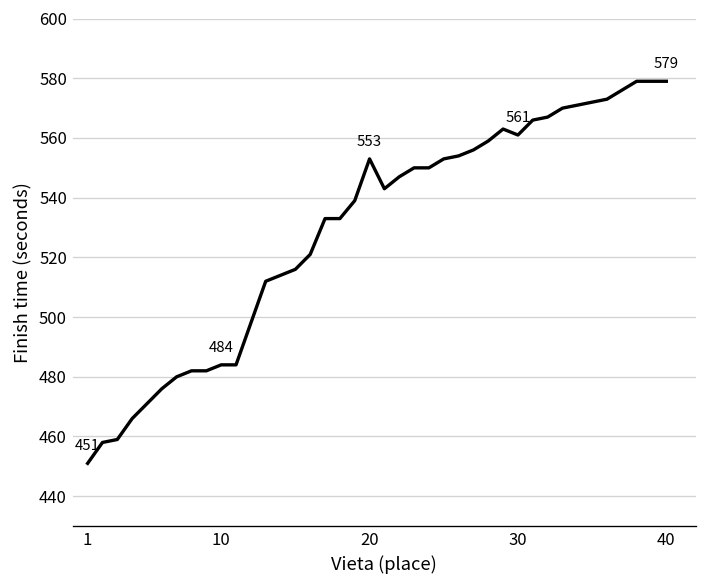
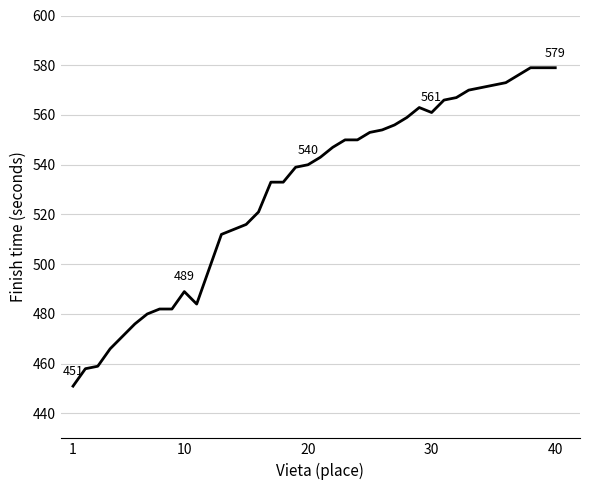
  {
-   "10": 484,
-   "20": 553,
+   "10": 489,
+   "20": 540,
    "40": 579
  }
